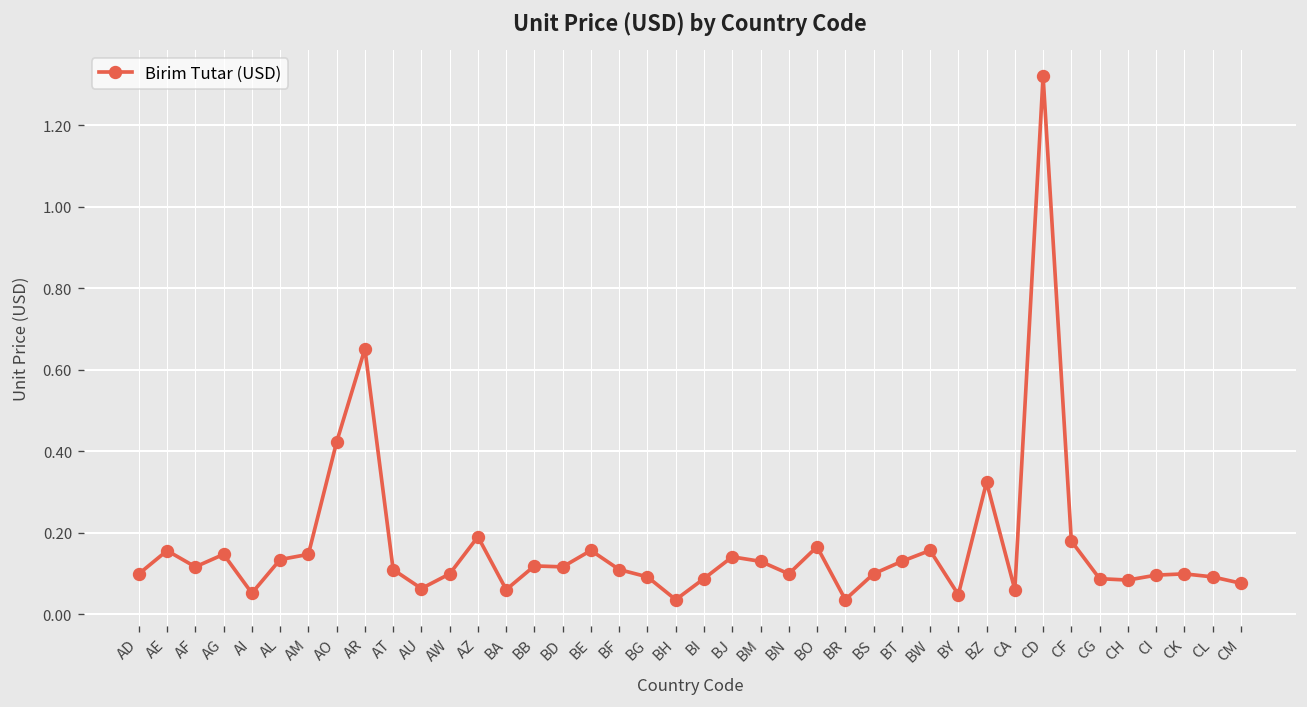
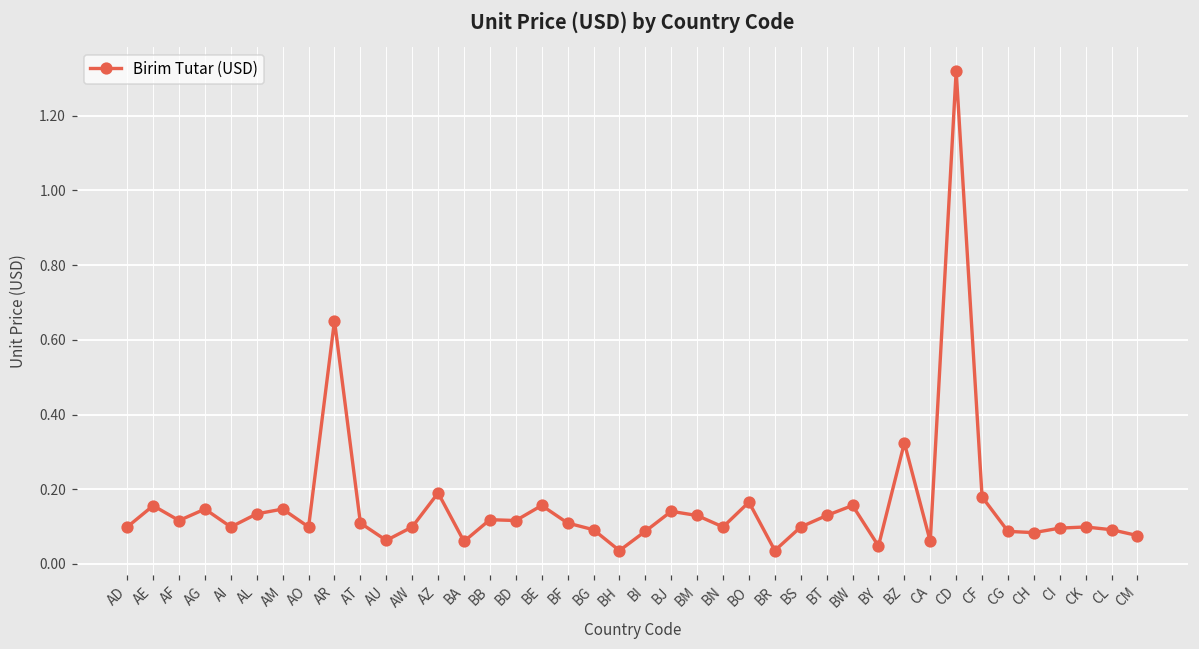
  {
    "AD": 0.10,
    "AE": 0.16,
    "AF": 0.12,
    "AG": 0.15,
-   "AI": 0.05,
+   "AI": 0.10,
    "AL": 0.13,
    "AM": 0.15,
-   "AO": 0.42,
+   "AO": 0.10,
    "AR": 0.65,
    "AT": 0.11,
    "AU": 0.06,
    "AW": 0.10,
    "AZ": 0.19,
    "BA": 0.06,
    "BB": 0.12,
    "BD": 0.12,
    "BE": 0.16,
    "BF": 0.11,
    "BG": 0.09,
    "BH": 0.04,
    "BI": 0.09,
    "BJ": 0.14,
    "BM": 0.13,
    "BN": 0.10,
    "BO": 0.17,
    "BR": 0.04,
    "BS": 0.10,
    "BT": 0.13,
    "BW": 0.16,
    "BY": 0.05,
    "BZ": 0.32,
    "CA": 0.06,
    "CD": 1.32,
    "CF": 0.18,
    "CG": 0.09,
    "CH": 0.08,
    "CI": 0.10,
    "CK": 0.10,
    "CL": 0.09,
    "CM": 0.08
  }
